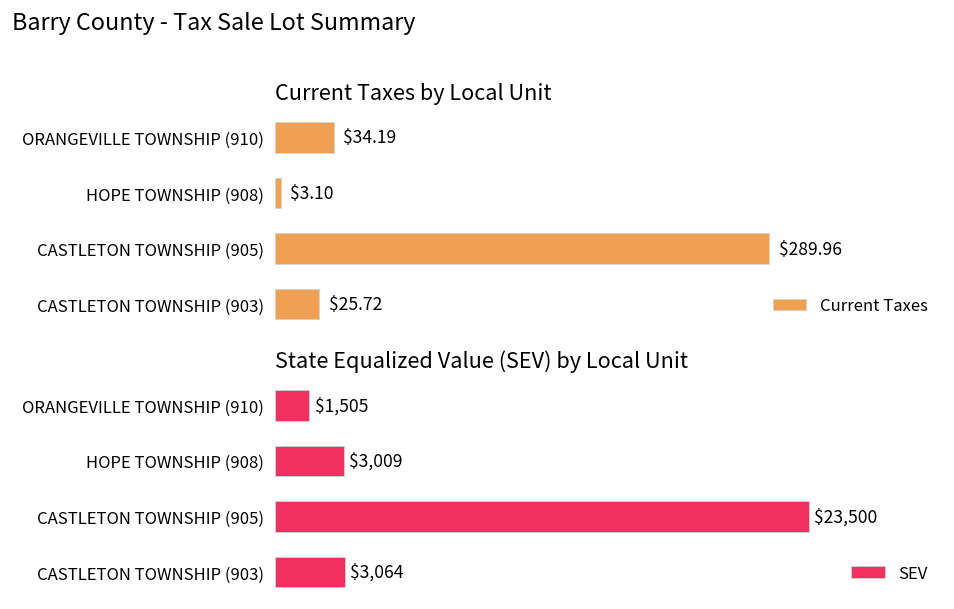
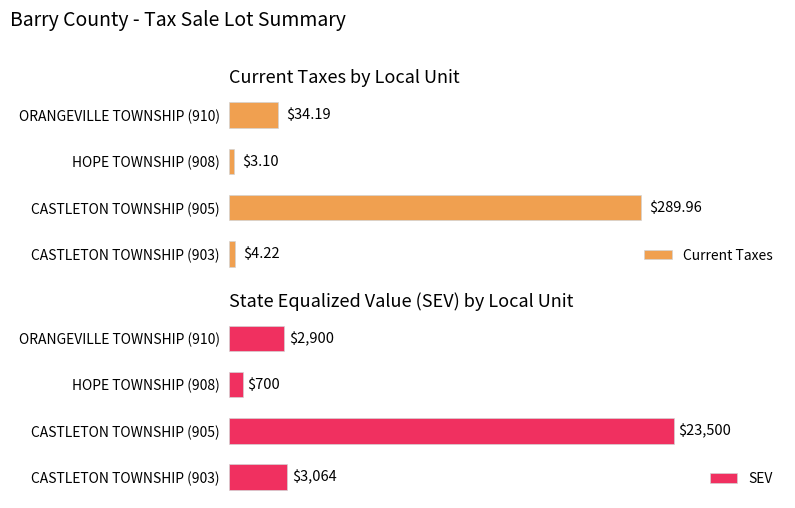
  {
    "Current Taxes by Local Unit": {
      "ORANGEVILLE TOWNSHIP (910)": "$34.19",
      "HOPE TOWNSHIP (908)": "$3.10",
      "CASTLETON TOWNSHIP (905)": "$289.96",
-     "CASTLETON TOWNSHIP (903)": "$25.72"
+     "CASTLETON TOWNSHIP (903)": "$4.22"
    },
    "State Equalized Value (SEV) by Local Unit": {
-     "ORANGEVILLE TOWNSHIP (910)": "$1,505",
-     "HOPE TOWNSHIP (908)": "$3,009",
+     "ORANGEVILLE TOWNSHIP (910)": "$2,900",
+     "HOPE TOWNSHIP (908)": "$700",
      "CASTLETON TOWNSHIP (905)": "$23,500",
      "CASTLETON TOWNSHIP (903)": "$3,064"
    }
  }
